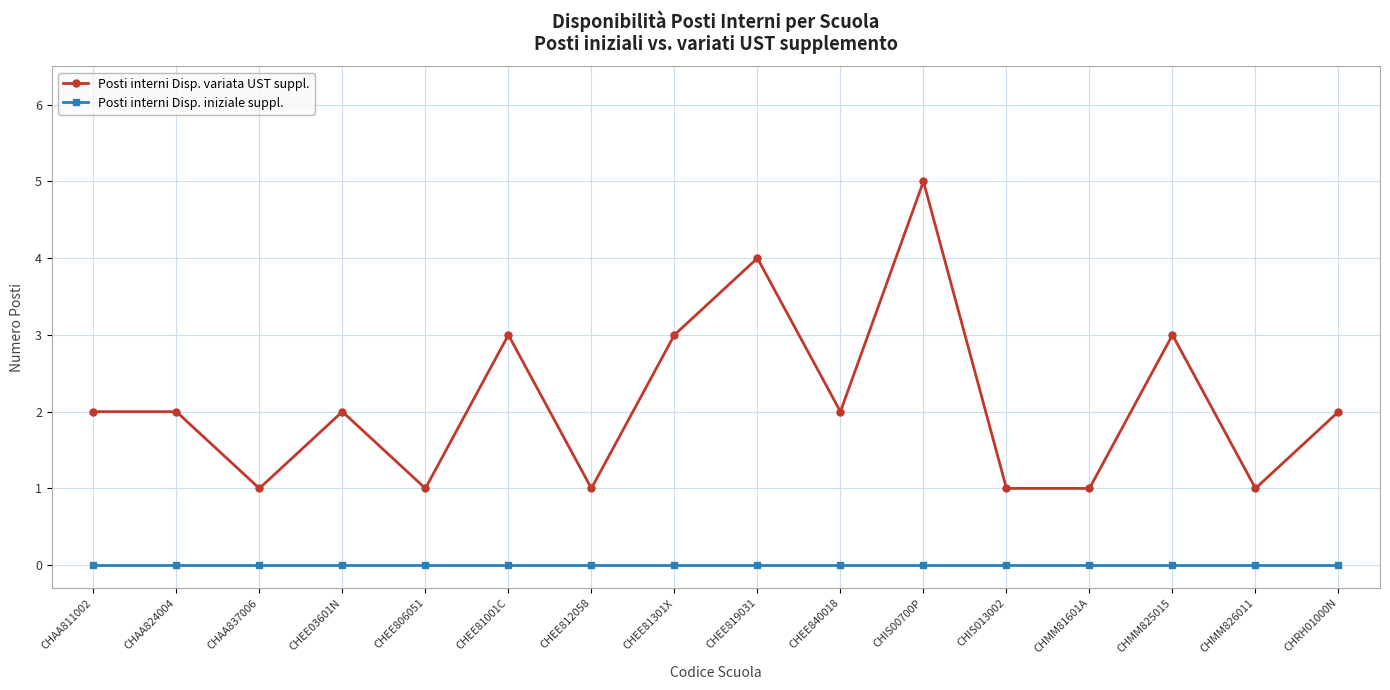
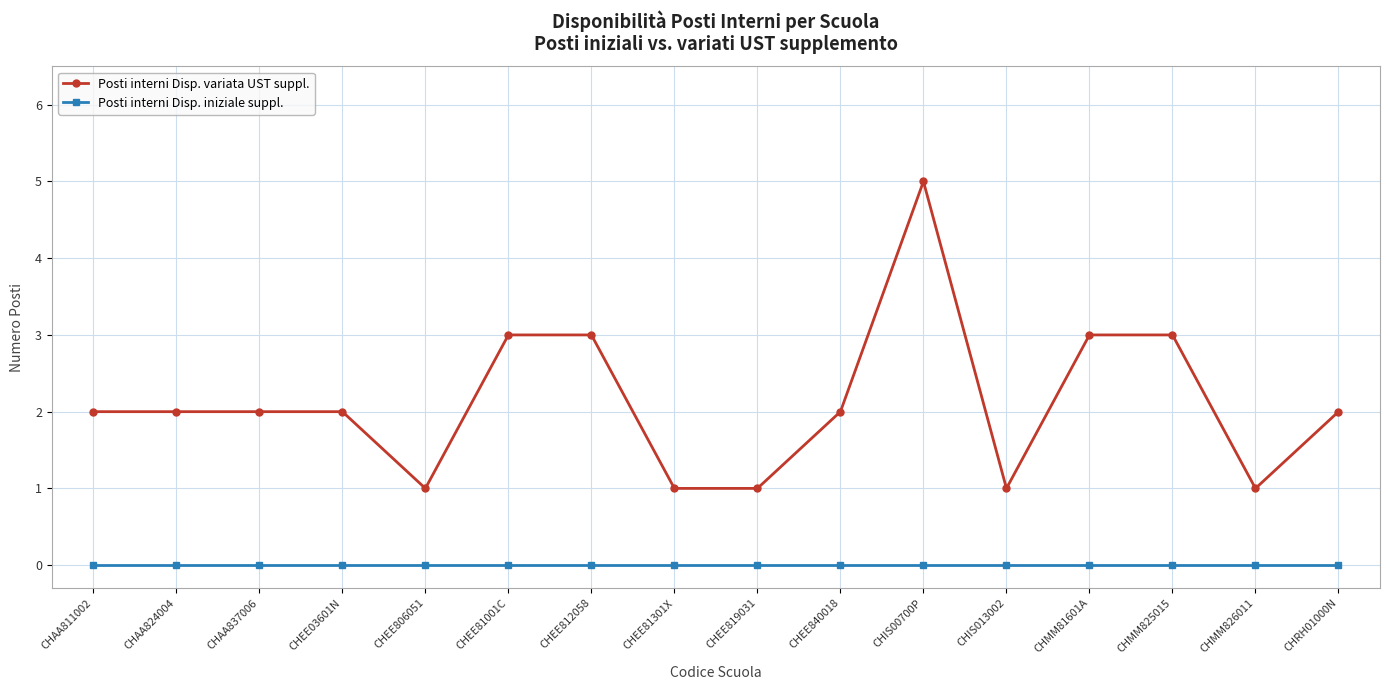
  {
    "Posti interni Disp. variata UST suppl.": {
      "CHAA811002": 2,
      "CHAA824004": 2,
-     "CHAA837006": 1,
+     "CHAA837006": 2,
      "CHEE03601N": 2,
      "CHEE806051": 1,
      "CHEE81001C": 3,
-     "CHEE812058": 1,
-     "CHEE81301X": 3,
-     "CHEE819031": 4,
+     "CHEE812058": 3,
+     "CHEE81301X": 1,
+     "CHEE819031": 1,
      "CHEE840018": 2,
      "CHIS00700P": 5,
      "CHIS013002": 1,
-     "CHMM81601A": 1,
+     "CHMM81601A": 3,
      "CHMM825015": 3,
      "CHMM826011": 1,
      "CHRH01000N": 2
    },
    "Posti interni Disp. iniziale suppl.": {
      "CHAA811002": 0,
      "CHAA824004": 0,
      "CHAA837006": 0,
      "CHEE03601N": 0,
      "CHEE806051": 0,
      "CHEE81001C": 0,
      "CHEE812058": 0,
      "CHEE81301X": 0,
      "CHEE819031": 0,
      "CHEE840018": 0,
      "CHIS00700P": 0,
      "CHIS013002": 0,
      "CHMM81601A": 0,
      "CHMM825015": 0,
      "CHMM826011": 0,
      "CHRH01000N": 0
    }
  }
